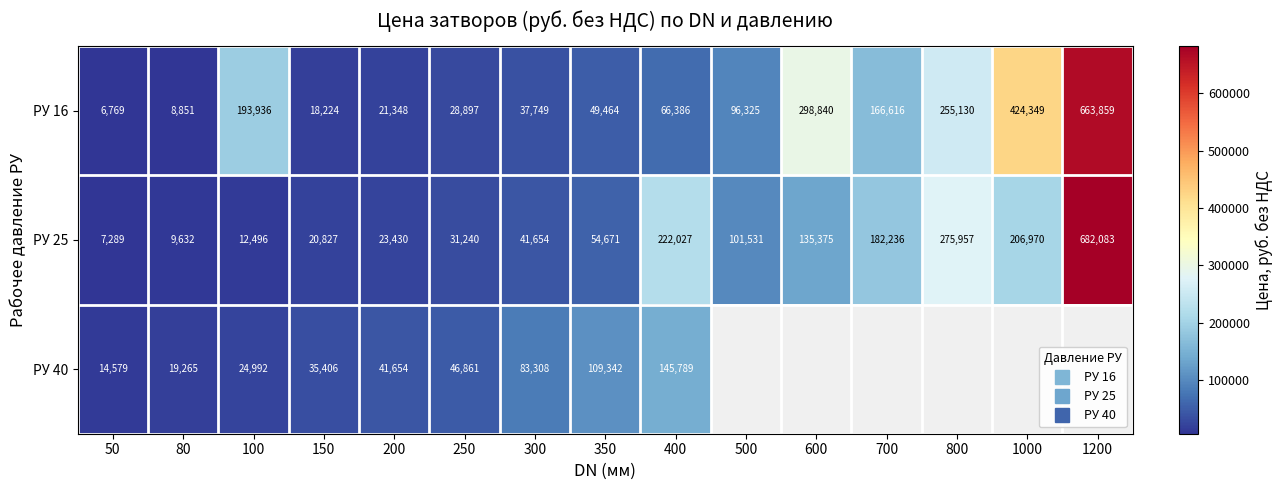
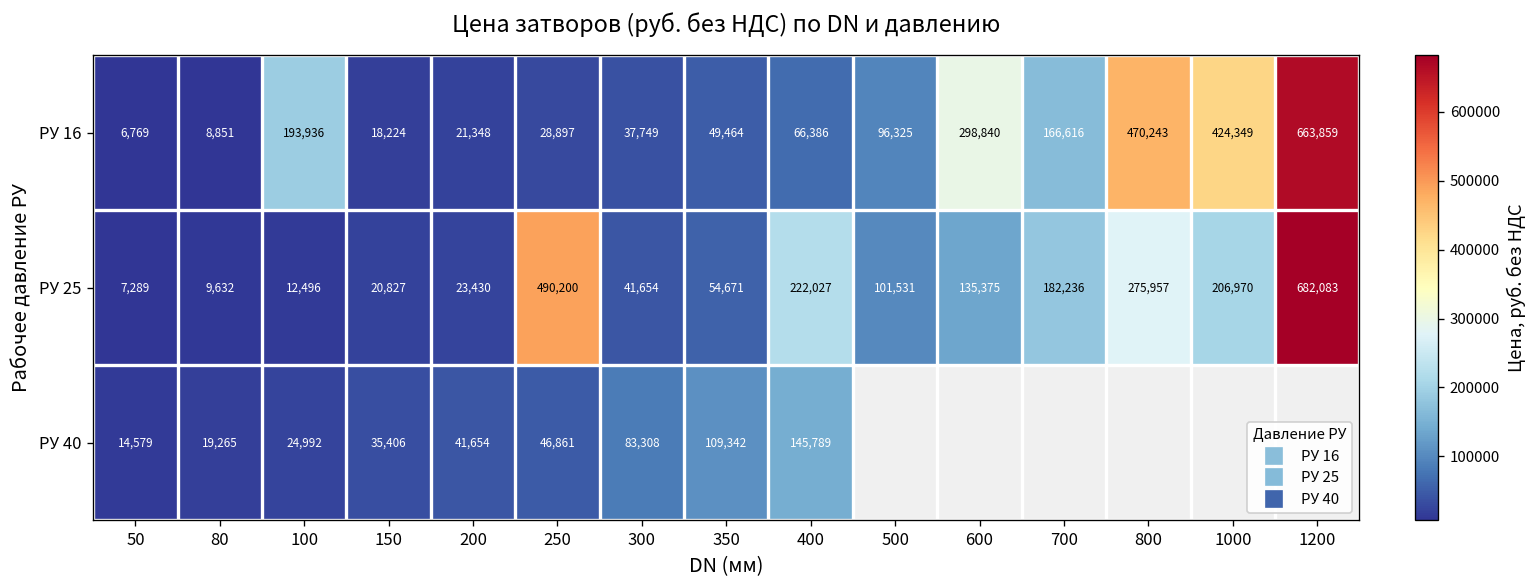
  {
    "РУ 16": {
      "50": "6,769",
      "80": "8,851",
      "100": "193,936",
      "150": "18,224",
      "200": "21,348",
      "250": "28,897",
      "300": "37,749",
      "350": "49,464",
      "400": "66,386",
      "500": "96,325",
      "600": "298,840",
      "700": "166,616",
-     "800": "255,130",
+     "800": "470,243",
      "1000": "424,349",
      "1200": "663,859"
    },
    "РУ 25": {
      "50": "7,289",
      "80": "9,632",
      "100": "12,496",
      "150": "20,827",
      "200": "23,430",
-     "250": "31,240",
+     "250": "490,200",
      "300": "41,654",
      "350": "54,671",
      "400": "222,027",
      "500": "101,531",
      "600": "135,375",
      "700": "182,236",
      "800": "275,957",
      "1000": "206,970",
      "1200": "682,083"
    },
    "РУ 40": {
      "50": "14,579",
      "80": "19,265",
      "100": "24,992",
      "150": "35,406",
      "200": "41,654",
      "250": "46,861",
      "300": "83,308",
      "350": "109,342",
      "400": "145,789"
    }
  }
